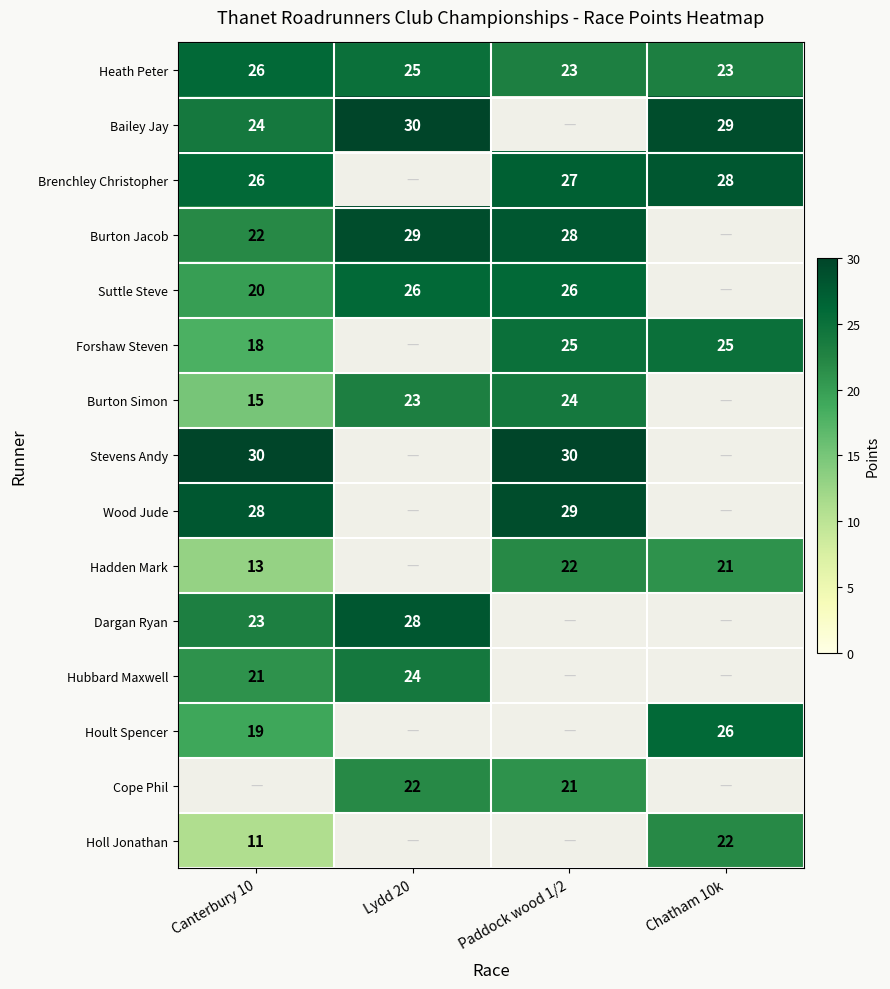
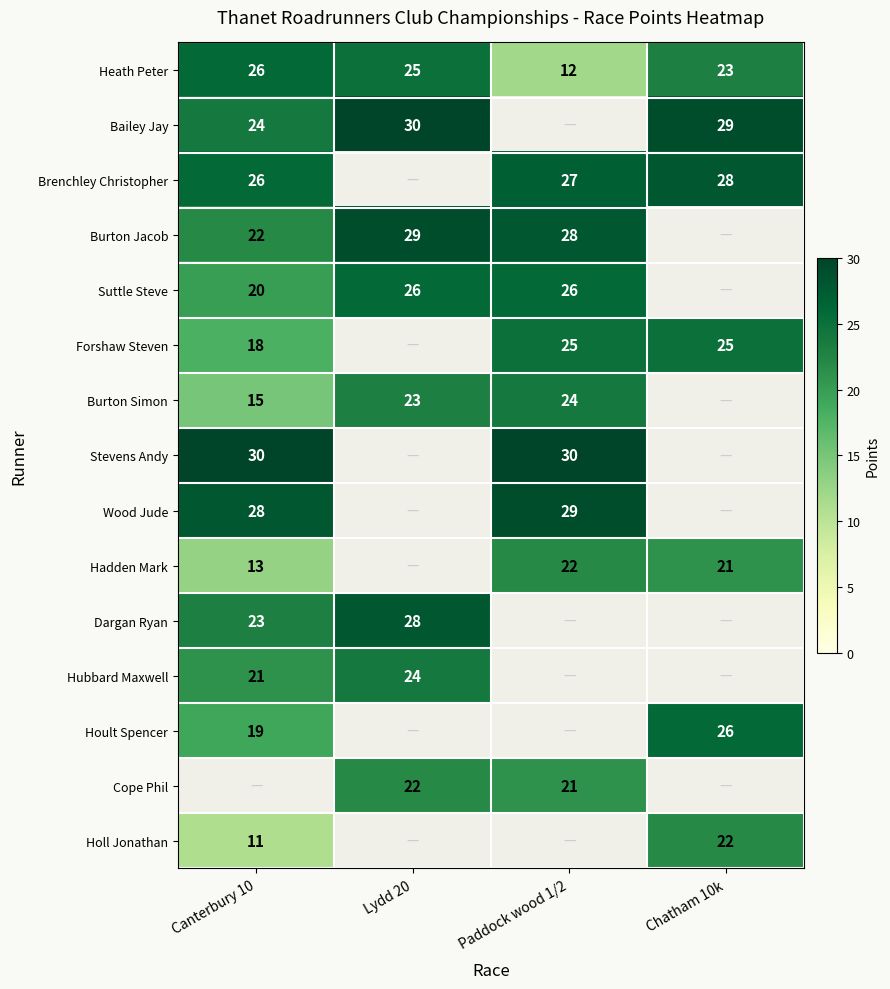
  {
    "Heath Peter": {
      "Canterbury 10": 26,
      "Lydd 20": 25,
-     "Paddock wood 1/2": 23,
+     "Paddock wood 1/2": 12,
      "Chatham 10k": 23
    },
    "Bailey Jay": {
      "Canterbury 10": 24,
      "Lydd 20": 30,
      "Chatham 10k": 29
    },
    "Brenchley Christopher": {
      "Canterbury 10": 26,
      "Paddock wood 1/2": 27,
      "Chatham 10k": 28
    },
    "Burton Jacob": {
      "Canterbury 10": 22,
      "Lydd 20": 29,
      "Paddock wood 1/2": 28
    },
    "Suttle Steve": {
      "Canterbury 10": 20,
      "Lydd 20": 26,
      "Paddock wood 1/2": 26
    },
    "Forshaw Steven": {
      "Canterbury 10": 18,
      "Paddock wood 1/2": 25,
      "Chatham 10k": 25
    },
    "Burton Simon": {
      "Canterbury 10": 15,
      "Lydd 20": 23,
      "Paddock wood 1/2": 24
    },
    "Stevens Andy": {
      "Canterbury 10": 30,
      "Paddock wood 1/2": 30
    },
    "Wood Jude": {
      "Canterbury 10": 28,
      "Paddock wood 1/2": 29
    },
    "Hadden Mark": {
      "Canterbury 10": 13,
      "Paddock wood 1/2": 22,
      "Chatham 10k": 21
    },
    "Dargan Ryan": {
      "Canterbury 10": 23,
      "Lydd 20": 28
    },
    "Hubbard Maxwell": {
      "Canterbury 10": 21,
      "Lydd 20": 24
    },
    "Hoult Spencer": {
      "Canterbury 10": 19,
      "Chatham 10k": 26
    },
    "Cope Phil": {
      "Lydd 20": 22,
      "Paddock wood 1/2": 21
    },
    "Holl Jonathan": {
      "Canterbury 10": 11,
      "Chatham 10k": 22
    }
  }
